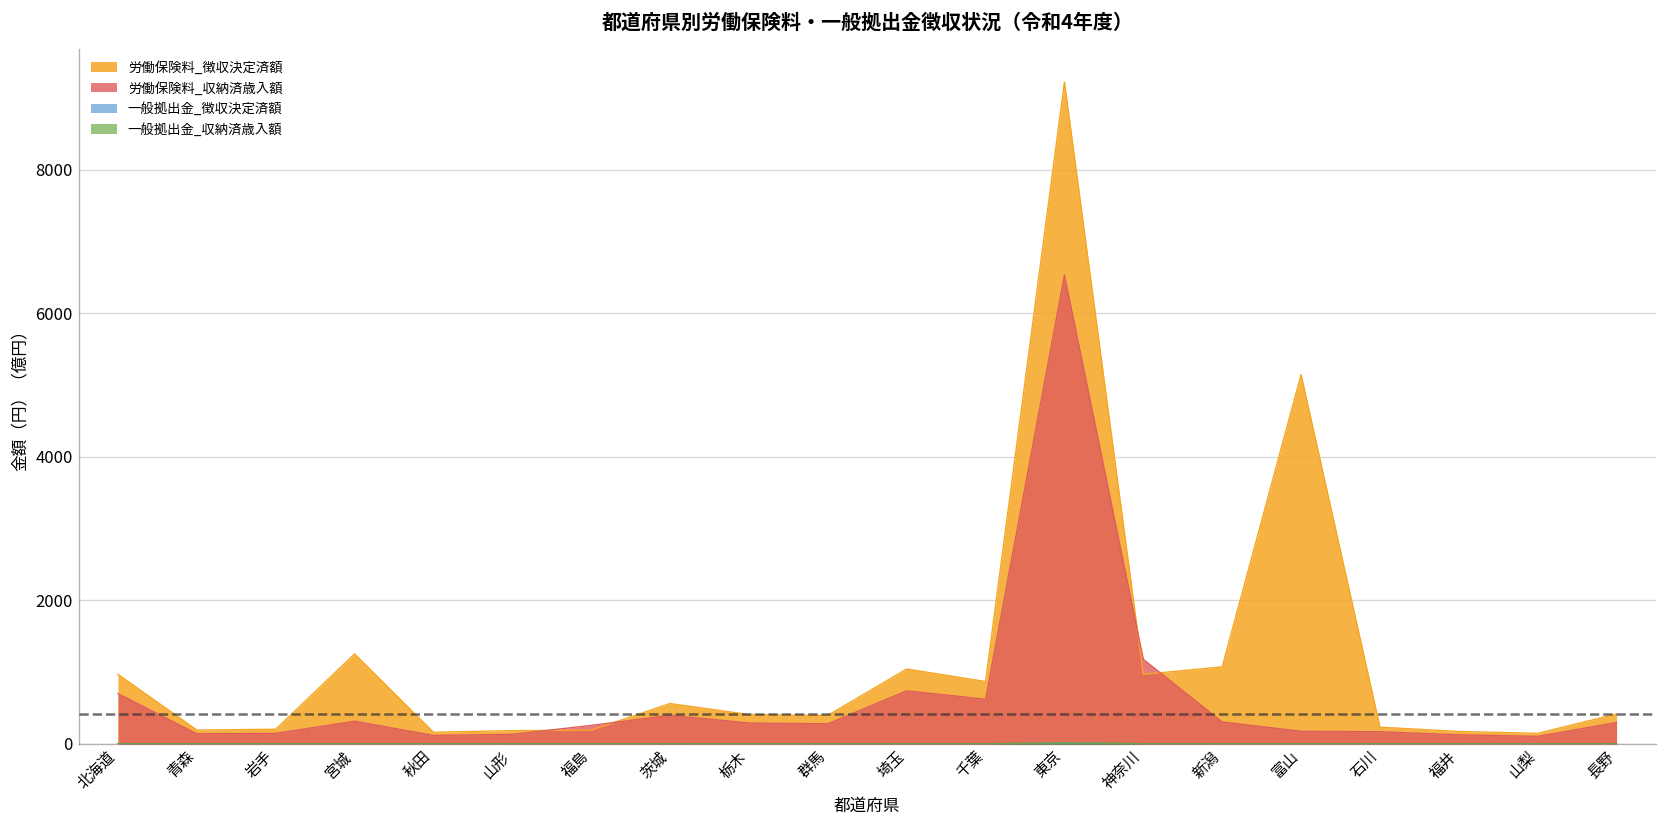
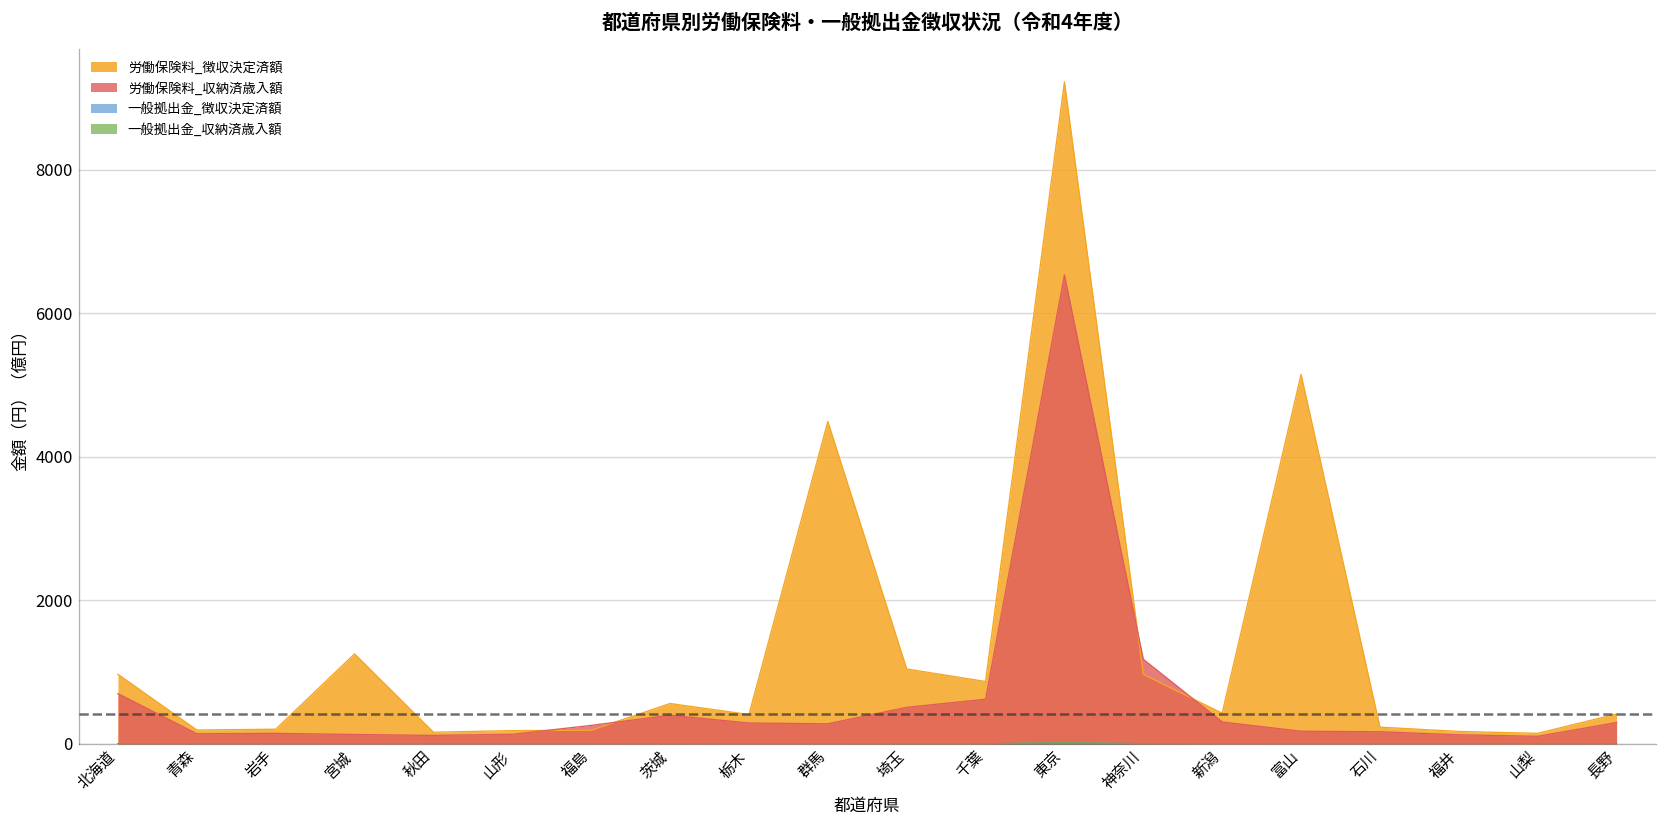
  {
    "労働保険料_徴収決定済額": {
      "北海道": 1000,
      "青森": 200,
      "岩手": 200,
      "宮城": 1300,
      "秋田": 200,
      "山形": 200,
      "福島": 200,
      "茨城": 600,
      "栃木": 400,
-     "群馬": 400,
+     "群馬": 4500,
      "埼玉": 1000,
      "千葉": 900,
      "東京": 9200,
      "神奈川": 1000,
-     "新潟": 1100,
+     "新潟": 400,
      "富山": 5100,
      "石川": 200,
      "福井": 200,
      "長野": 400
    },
    "労働保険料_収納済歳入額": {
      "北海道": 700,
      "青森": 100,
      "岩手": 100,
-     "宮城": 300,
+     "宮城": 100,
      "秋田": 100,
      "山形": 100,
      "福島": 300,
      "茨城": 400,
      "栃木": 300,
      "群馬": 300,
-     "埼玉": 700,
+     "埼玉": 500,
      "千葉": 600,
      "東京": 6500,
      "神奈川": 1200,
      "新潟": 300,
      "富山": 200,
      "石川": 200,
      "福井": 100,
      "長野": 300
    },
    "一般拠出金_収納済歳入額": {
      "北海道": 0,
      "青森": 0,
      "岩手": 0,
      "宮城": 0,
      "秋田": 0,
      "山形": 0,
      "福島": 0,
      "茨城": 0,
      "栃木": 0,
      "群馬": 0,
      "埼玉": 0,
      "千葉": 0,
      "東京": 0,
      "神奈川": 0,
      "新潟": 0,
      "富山": 0,
      "石川": 0,
      "福井": 0,
      "山梨": 0,
      "長野": 0
    }
  }
